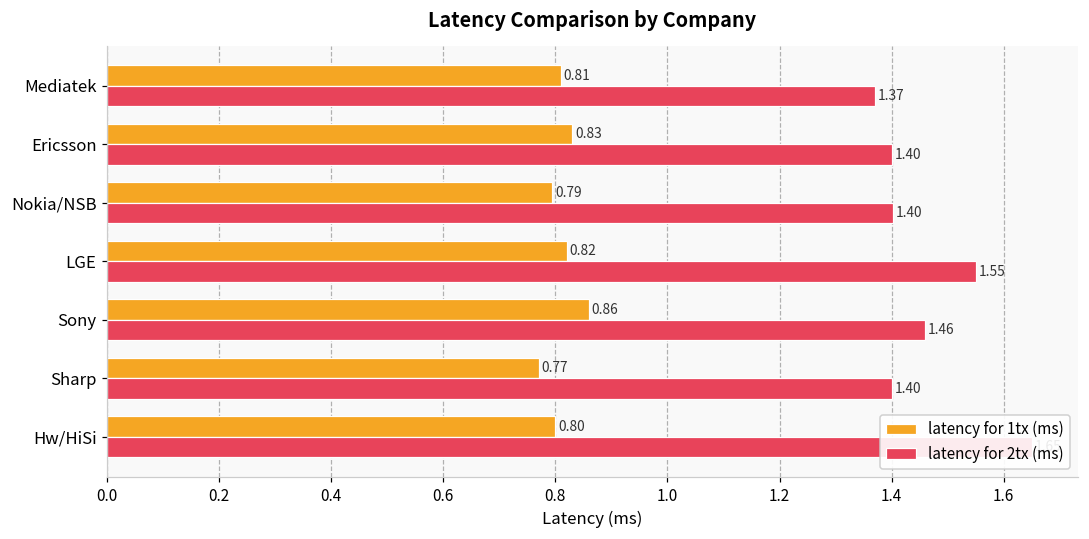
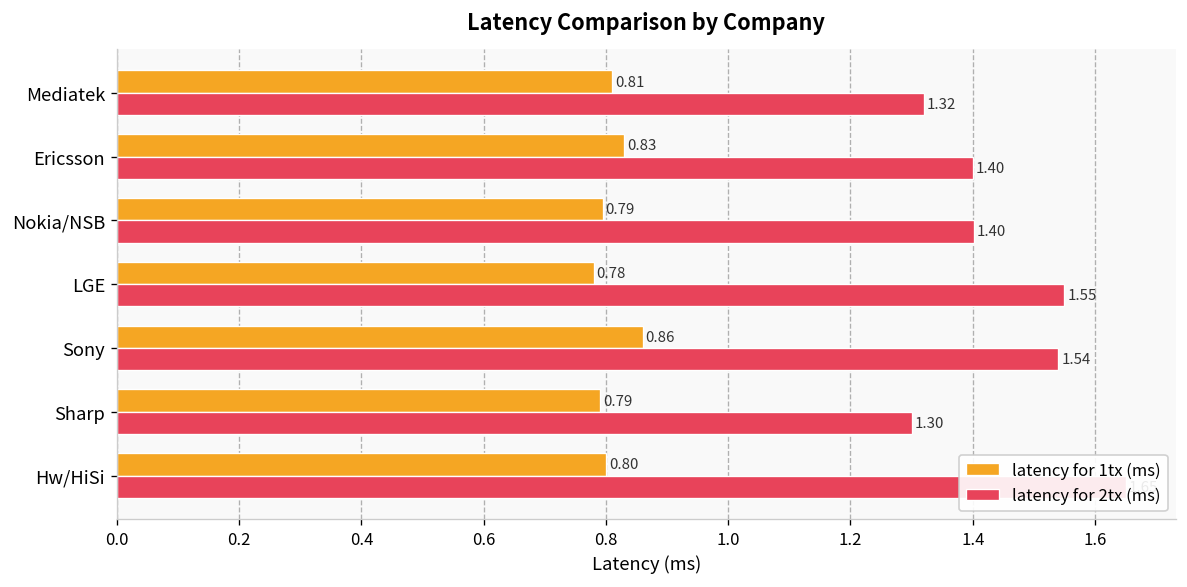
  {
    "latency for 1tx (ms)": {
      "Mediatek": 0.81,
      "Ericsson": 0.83,
      "Nokia/NSB": 0.79,
-     "LGE": 0.82,
+     "LGE": 0.78,
      "Sony": 0.86,
-     "Sharp": 0.77,
+     "Sharp": 0.79,
      "Hw/HiSi": 0.80
    },
    "latency for 2tx (ms)": {
-     "Mediatek": 1.37,
+     "Mediatek": 1.32,
      "Ericsson": 1.40,
      "Nokia/NSB": 1.40,
      "LGE": 1.55,
-     "Sony": 1.46,
-     "Sharp": 1.40
+     "Sony": 1.54,
+     "Sharp": 1.30
    }
  }
